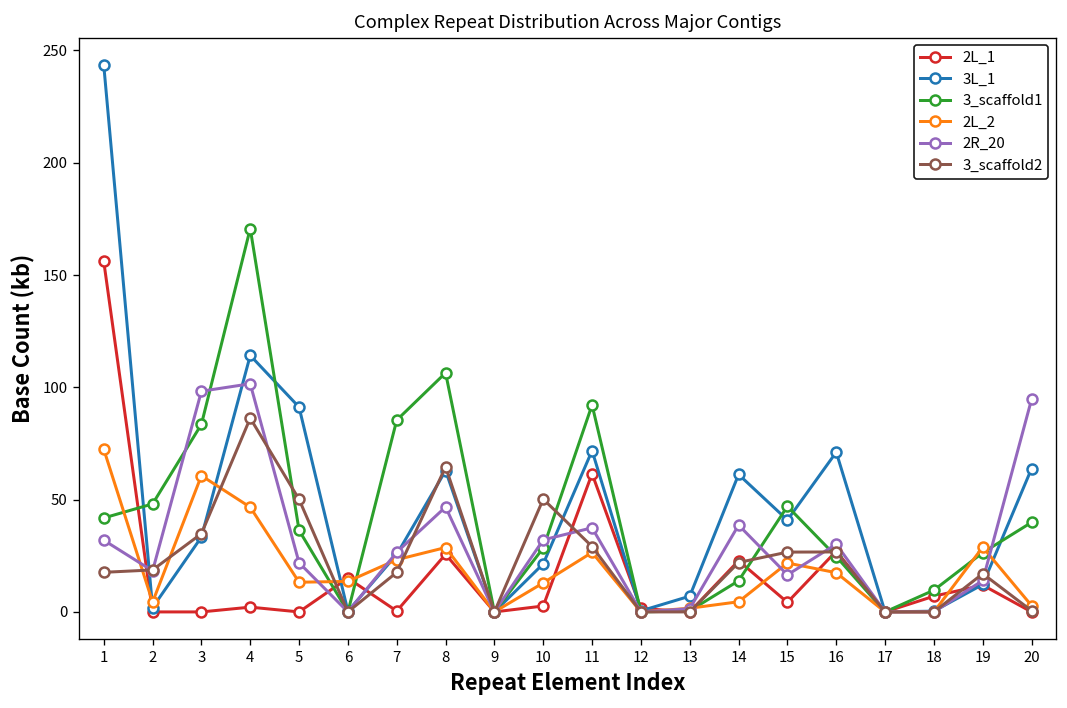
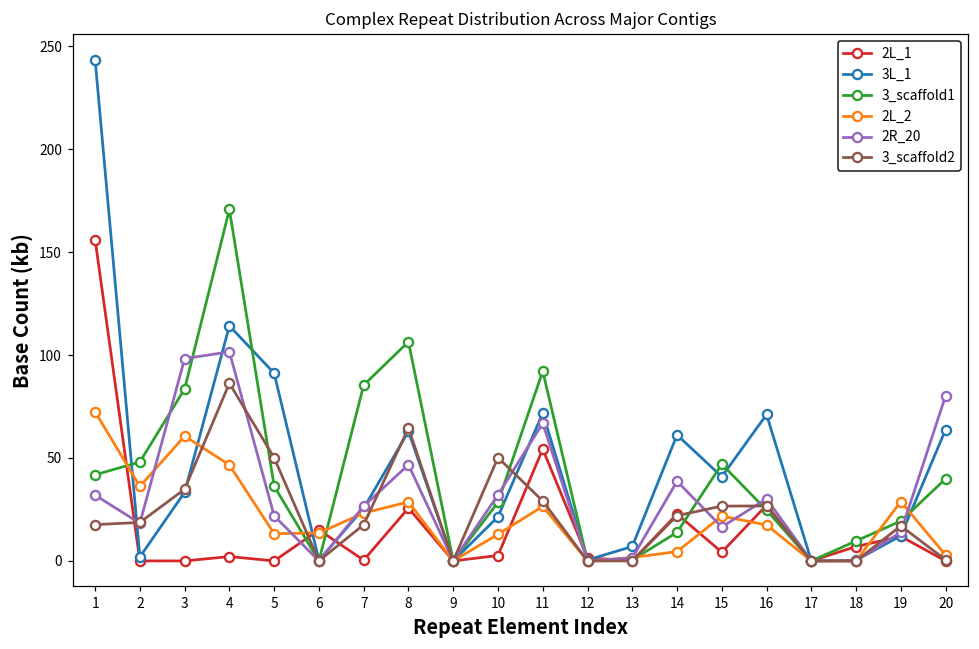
  {
    "2L_1": {
      "1": 156,
      "2": 0,
      "3": 0,
      "4": 2,
      "5": 0,
      "6": 15,
      "7": 0,
      "8": 26,
      "10": 3,
-     "11": 62,
+     "11": 54,
      "15": 4,
      "18": 7
    },
    "3L_1": {
      "1": 244,
      "2": 2,
      "3": 33,
      "4": 114,
      "5": 91,
      "8": 63,
      "10": 21,
      "11": 72,
      "13": 7,
      "14": 61,
      "15": 41,
      "16": 71,
      "20": 64
    },
    "3_scaffold1": {
      "1": 42,
      "2": 48,
      "3": 84,
      "4": 171,
      "5": 36,
      "7": 85,
      "8": 106,
      "10": 28,
      "11": 92,
      "14": 14,
      "15": 47,
      "16": 25,
      "18": 10,
-     "19": 26,
+     "19": 19,
      "20": 40
    },
    "2L_2": {
      "1": 72,
-     "2": 4,
+     "2": 36,
      "3": 61,
      "4": 47,
      "5": 13,
      "6": 14,
      "7": 23,
      "8": 29,
      "10": 13,
      "11": 26,
      "14": 5,
      "15": 22,
      "16": 17,
      "19": 29,
      "20": 3
    },
    "2R_20": {
      "1": 32,
      "3": 98,
      "4": 102,
      "5": 22,
      "8": 47,
      "10": 32,
-     "11": 37,
+     "11": 67,
      "14": 39,
      "15": 16,
      "16": 30,
      "19": 14,
-     "20": 95
+     "20": 80
    },
    "3_scaffold2": {
      "1": 18,
      "3": 35,
      "4": 86,
      "5": 50,
      "7": 18,
      "8": 65,
      "10": 50,
      "11": 29,
      "15": 27,
      "19": 17
    }
  }
